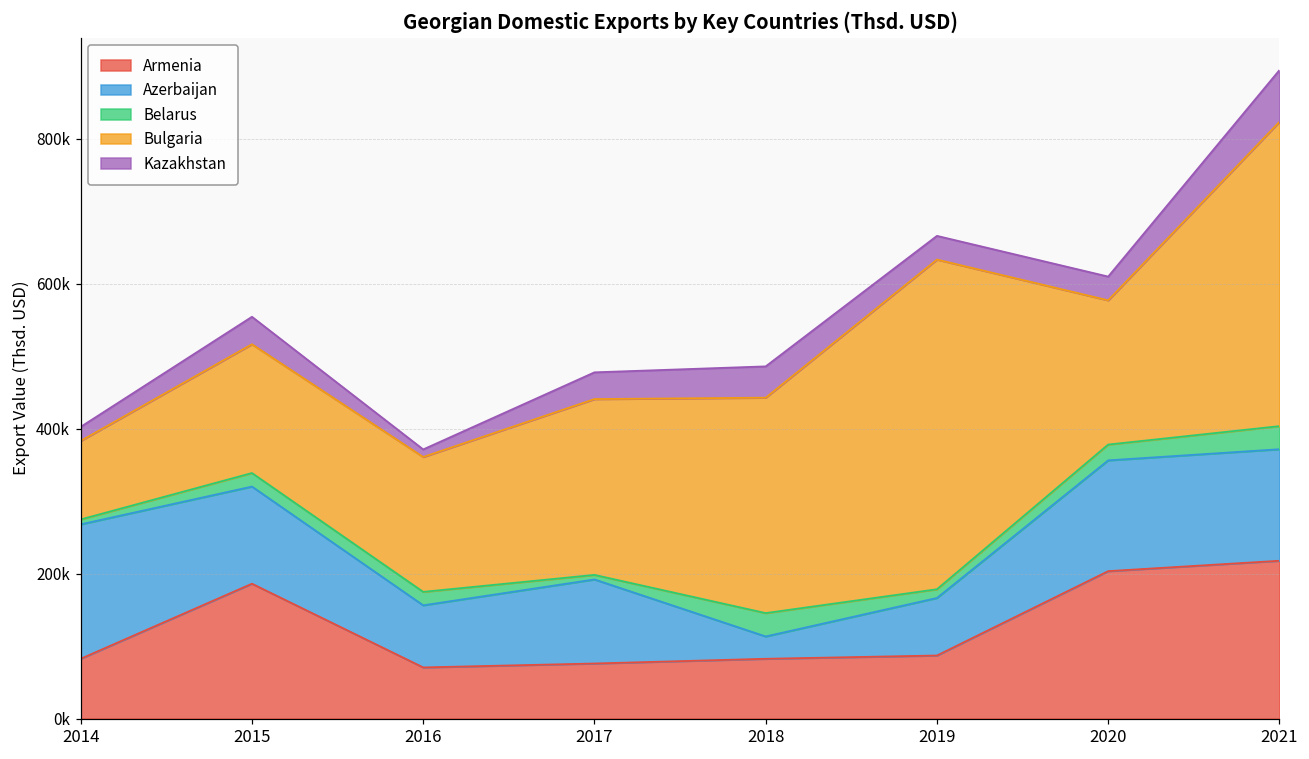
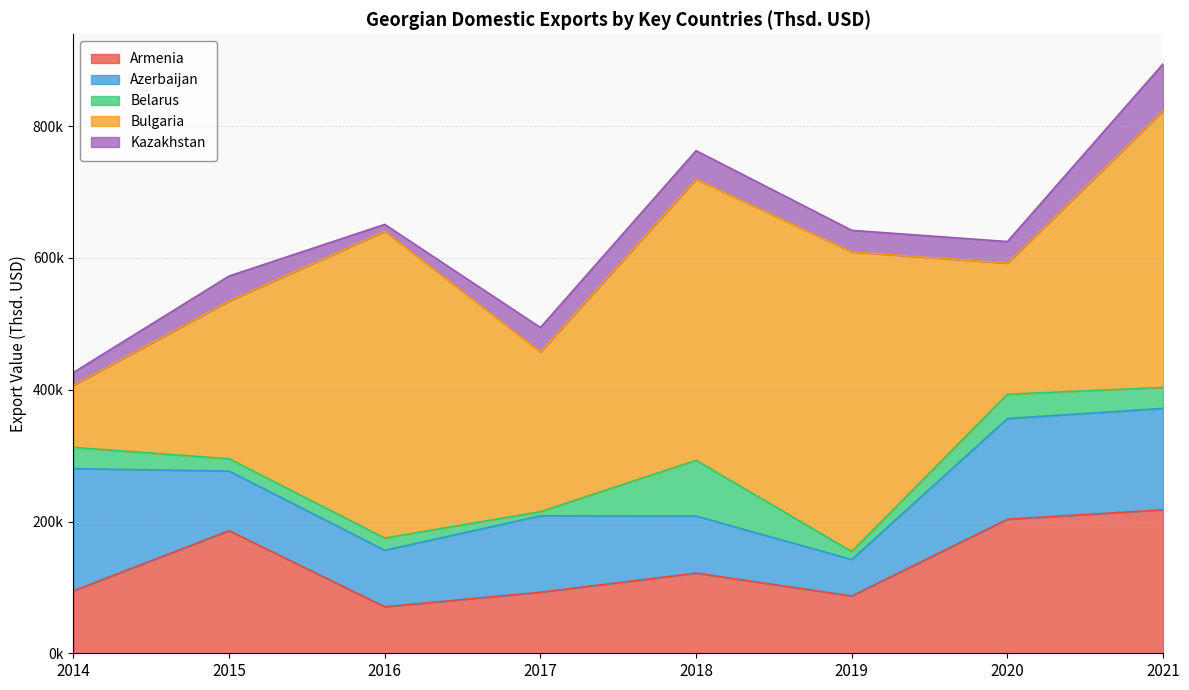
  {
    "Armenia": {
-     "2014": 80000,
+     "2014": 90000,
      "2015": 190000,
      "2016": 70000,
-     "2017": 80000,
-     "2018": 80000,
+     "2017": 90000,
+     "2018": 120000,
      "2019": 90000,
      "2020": 200000,
      "2021": 220000
    },
    "Azerbaijan": {
      "2014": 190000,
-     "2015": 130000,
+     "2015": 90000,
      "2016": 90000,
      "2017": 120000,
-     "2018": 30000,
-     "2019": 80000,
+     "2018": 90000,
+     "2019": 60000,
      "2020": 150000,
      "2021": 150000
    },
    "Belarus": {
-     "2014": 10000,
+     "2014": 30000,
      "2015": 20000,
      "2016": 20000,
      "2017": 10000,
-     "2018": 30000,
+     "2018": 80000,
      "2019": 10000,
-     "2020": 20000,
+     "2020": 40000,
      "2021": 30000
    },
    "Bulgaria": {
-     "2014": 110000,
-     "2015": 180000,
-     "2016": 190000,
+     "2014": 90000,
+     "2015": 240000,
+     "2016": 470000,
      "2017": 240000,
-     "2018": 300000,
+     "2018": 430000,
      "2019": 450000,
      "2020": 200000,
      "2021": 420000
    },
    "Kazakhstan": {
      "2014": 20000,
      "2015": 40000,
      "2016": 10000,
      "2017": 40000,
      "2018": 40000,
      "2019": 30000,
      "2020": 30000,
      "2021": 70000
    }
  }
